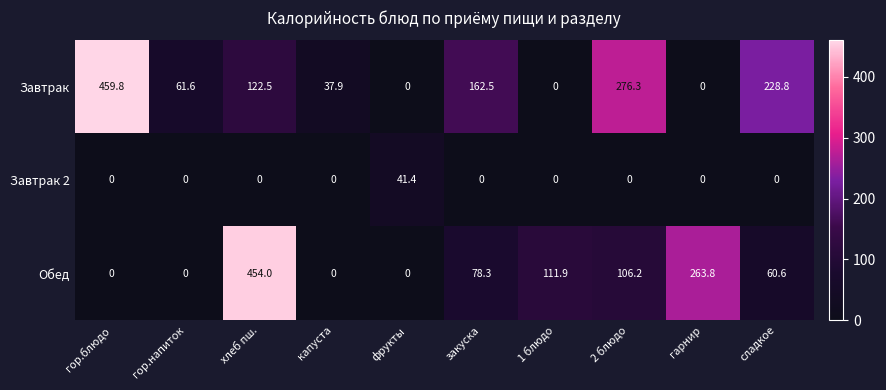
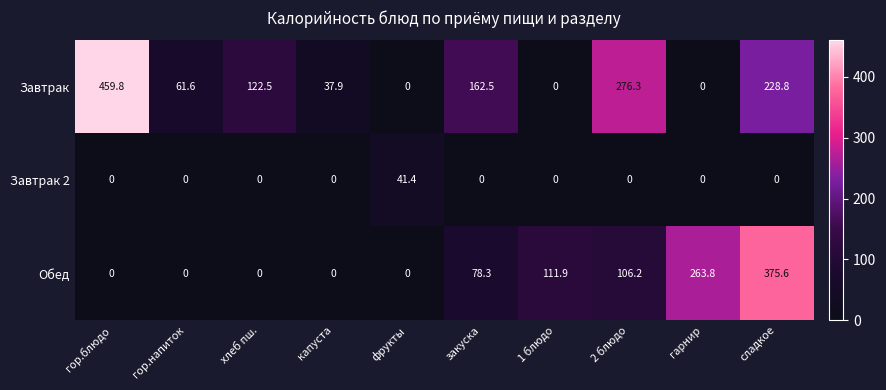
  {
    "Завтрак": {
      "гор.блюдо": 459.8,
      "гор.напиток": 61.6,
      "хлеб пш.": 122.5,
      "капуста": 37.9,
      "фрукты": 0,
      "закуска": 162.5,
      "1 блюдо": 0,
      "2 блюдо": 276.3,
      "гарнир": 0,
      "сладкое": 228.8
    },
    "Завтрак 2": {
      "гор.блюдо": 0,
      "гор.напиток": 0,
      "хлеб пш.": 0,
      "капуста": 0,
      "фрукты": 41.4,
      "закуска": 0,
      "1 блюдо": 0,
      "2 блюдо": 0,
      "гарнир": 0,
      "сладкое": 0
    },
    "Обед": {
      "гор.блюдо": 0,
      "гор.напиток": 0,
-     "хлеб пш.": 454.0,
+     "хлеб пш.": 0,
      "капуста": 0,
      "фрукты": 0,
      "закуска": 78.3,
      "1 блюдо": 111.9,
      "2 блюдо": 106.2,
      "гарнир": 263.8,
-     "сладкое": 60.6
+     "сладкое": 375.6
    }
  }
